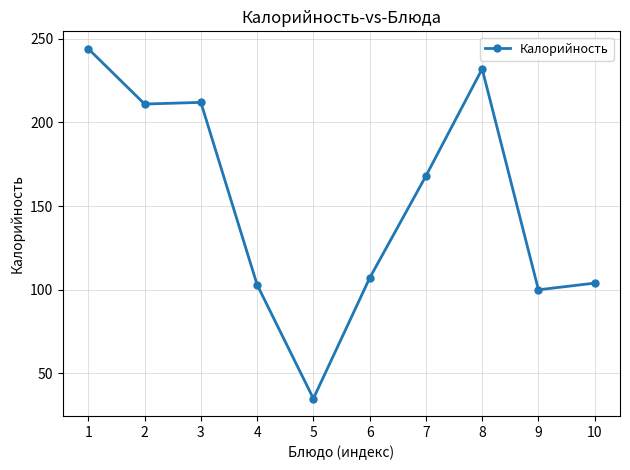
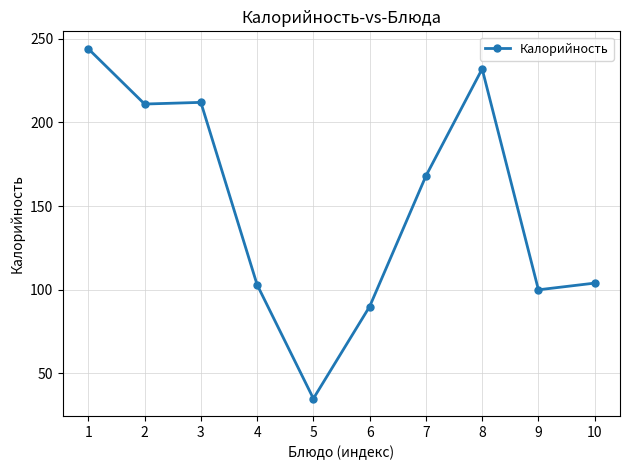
  {
    "1": 244,
    "2": 211,
    "3": 212,
    "4": 103,
    "5": 35,
-   "6": 107,
+   "6": 90,
    "7": 168,
    "8": 232,
    "9": 100,
    "10": 104
  }
